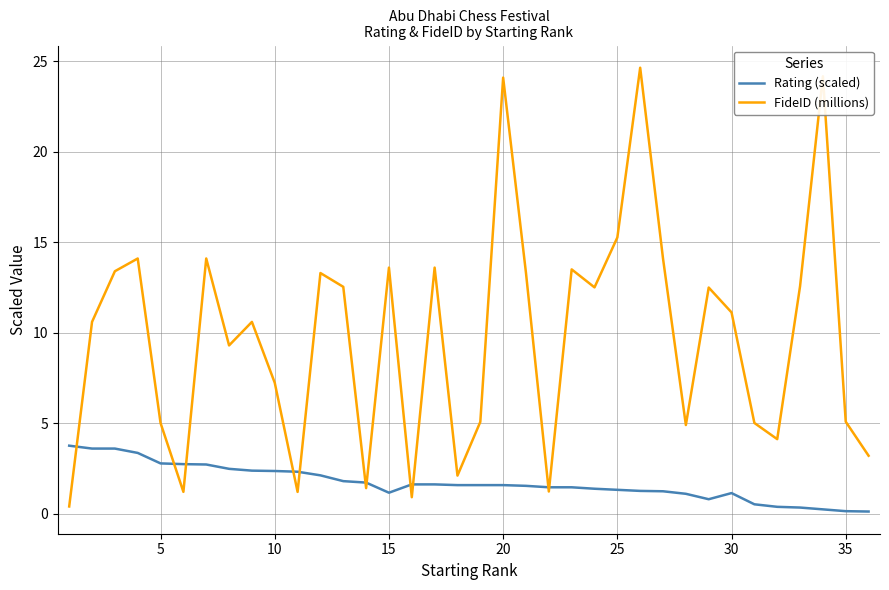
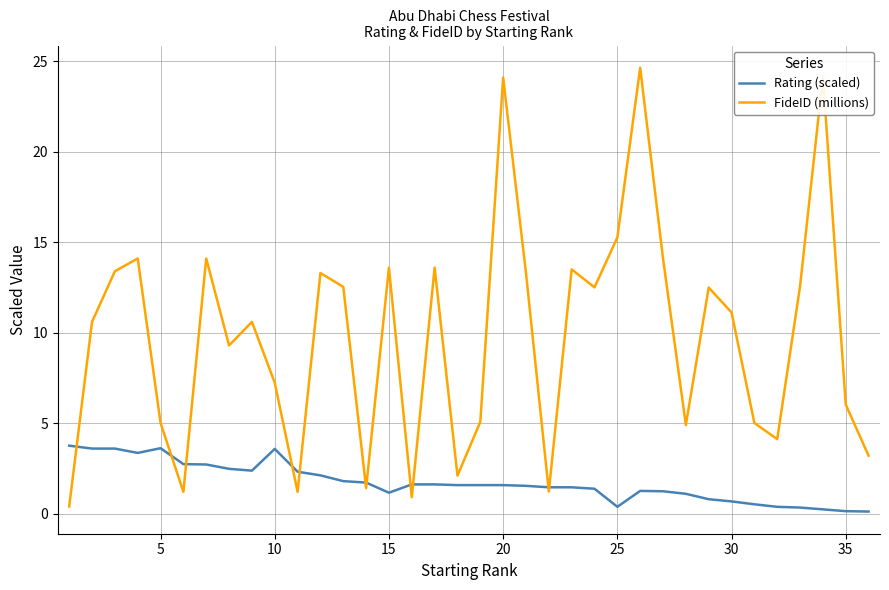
  {
    "Rating (scaled)": {
-     "5": 2.8,
-     "10": 2.4,
+     "5": 3.6,
+     "10": 3.6,
      "15": 1.2,
      "20": 1.6,
-     "25": 1.3,
-     "30": 1.1,
+     "25": 0.4,
+     "30": 0.7,
      "35": 0.1
    },
    "FideID (millions)": {
      "5": 5.0,
      "10": 7.2,
      "15": 13.6,
      "20": 24.1,
      "25": 15.3,
      "30": 11.1,
-     "35": 5.1
+     "35": 6.0
    }
  }
